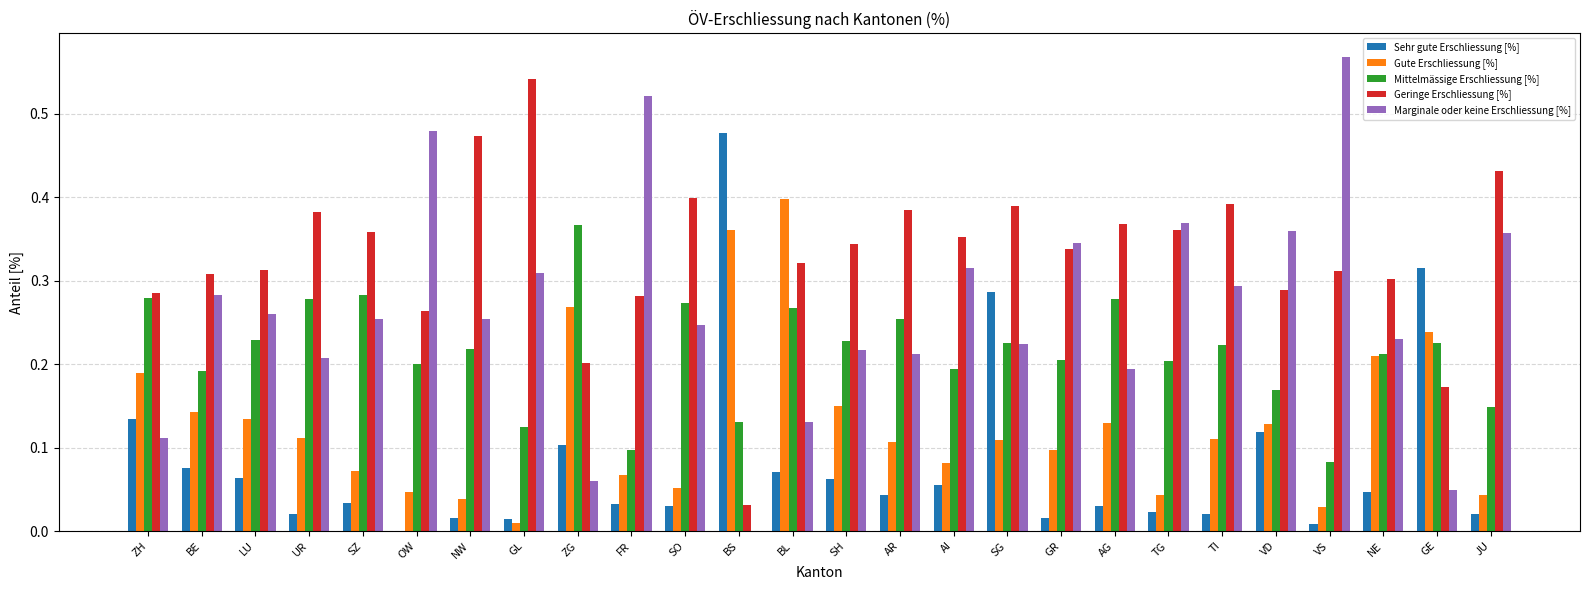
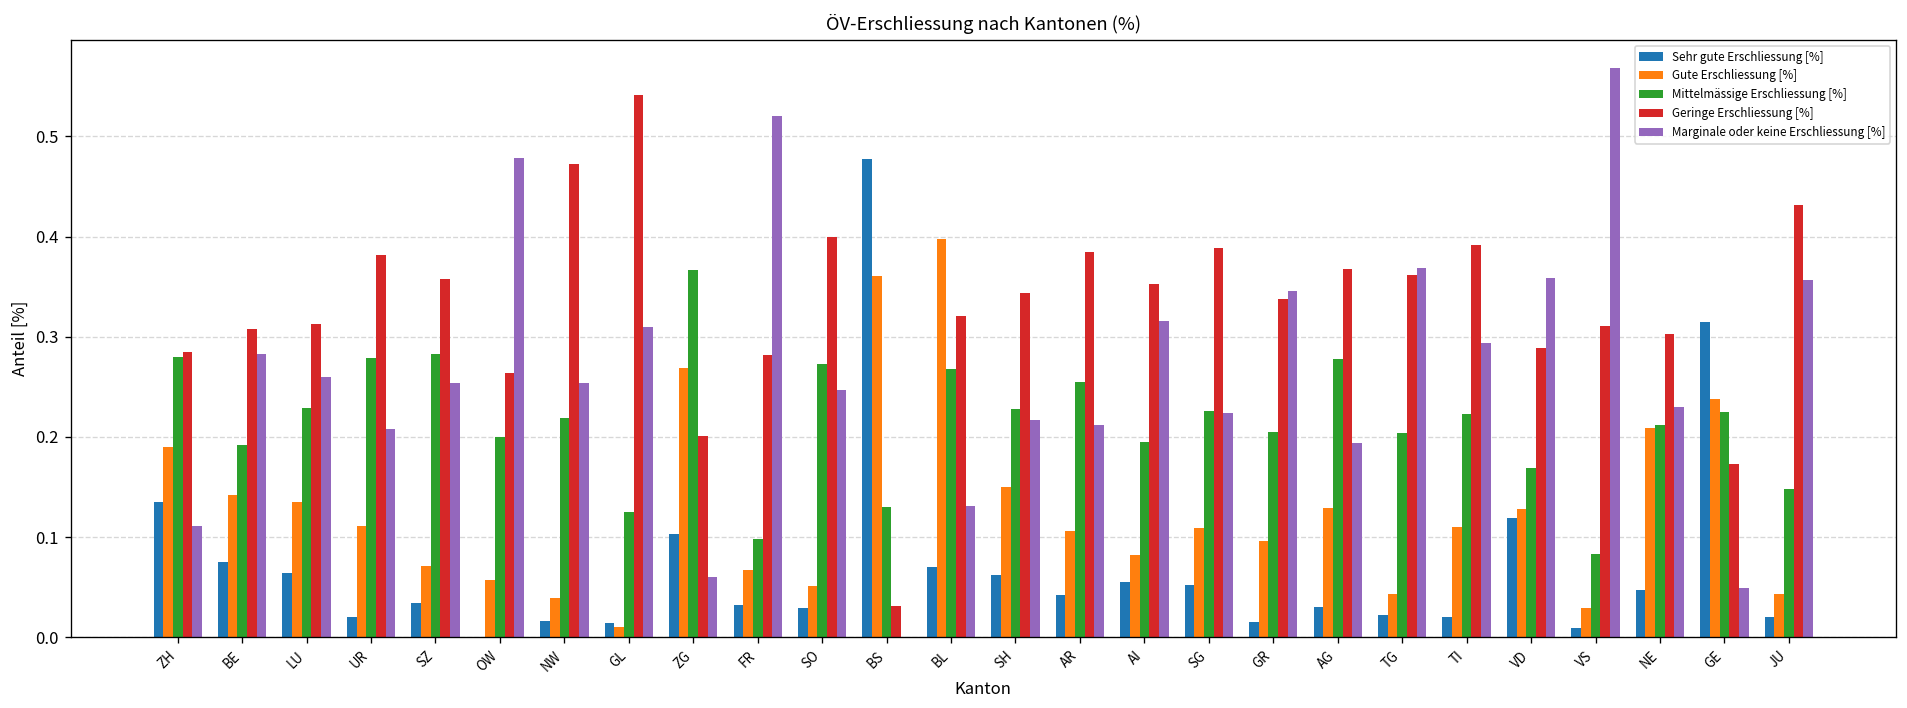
  {
    "Sehr gute Erschliessung [%]": {
      "ZH": 0.13,
      "BE": 0.08,
      "LU": 0.06,
      "UR": 0.02,
      "SZ": 0.03,
      "OW": 0.00,
      "NW": 0.02,
      "GL": 0.01,
      "ZG": 0.10,
      "FR": 0.03,
      "SO": 0.03,
      "BS": 0.48,
      "BL": 0.07,
      "SH": 0.06,
      "AR": 0.04,
      "AI": 0.06,
-     "SG": 0.29,
+     "SG": 0.05,
      "GR": 0.02,
      "AG": 0.03,
      "TG": 0.02,
      "TI": 0.02,
      "VD": 0.12,
      "VS": 0.01,
      "NE": 0.05,
      "GE": 0.31,
      "JU": 0.02
    },
    "Gute Erschliessung [%]": {
      "ZH": 0.19,
      "BE": 0.14,
      "LU": 0.13,
      "UR": 0.11,
      "SZ": 0.07,
-     "OW": 0.05,
+     "OW": 0.06,
      "NW": 0.04,
      "GL": 0.01,
      "ZG": 0.27,
      "FR": 0.07,
      "SO": 0.05,
      "BS": 0.36,
      "BL": 0.40,
      "SH": 0.15,
      "AR": 0.11,
      "AI": 0.08,
      "SG": 0.11,
      "GR": 0.10,
      "AG": 0.13,
      "TG": 0.04,
      "TI": 0.11,
      "VD": 0.13,
      "VS": 0.03,
      "NE": 0.21,
      "GE": 0.24,
      "JU": 0.04
    },
    "Mittelmässige Erschliessung [%]": {
      "ZH": 0.28,
      "BE": 0.19,
      "LU": 0.23,
      "UR": 0.28,
      "SZ": 0.28,
      "OW": 0.20,
      "NW": 0.22,
      "GL": 0.13,
      "ZG": 0.37,
      "FR": 0.10,
      "SO": 0.27,
      "BS": 0.13,
      "BL": 0.27,
      "SH": 0.23,
      "AR": 0.25,
      "AI": 0.19,
      "SG": 0.23,
      "GR": 0.20,
      "AG": 0.28,
      "TG": 0.20,
      "TI": 0.22,
      "VD": 0.17,
      "VS": 0.08,
      "NE": 0.21,
      "GE": 0.22,
      "JU": 0.15
    },
    "Geringe Erschliessung [%]": {
      "ZH": 0.28,
      "BE": 0.31,
      "LU": 0.31,
      "UR": 0.38,
      "SZ": 0.36,
      "OW": 0.26,
      "NW": 0.47,
      "GL": 0.54,
      "ZG": 0.20,
      "FR": 0.28,
      "SO": 0.40,
      "BS": 0.03,
      "BL": 0.32,
      "SH": 0.34,
      "AR": 0.38,
      "AI": 0.35,
      "SG": 0.39,
      "GR": 0.34,
      "AG": 0.37,
      "TG": 0.36,
      "TI": 0.39,
      "VD": 0.29,
      "VS": 0.31,
      "NE": 0.30,
      "GE": 0.17,
      "JU": 0.43
    },
    "Marginale oder keine Erschliessung [%]": {
      "ZH": 0.11,
      "BE": 0.28,
      "LU": 0.26,
      "UR": 0.21,
      "SZ": 0.25,
      "OW": 0.48,
      "NW": 0.25,
      "GL": 0.31,
      "ZG": 0.06,
      "FR": 0.52,
      "SO": 0.25,
      "BL": 0.13,
      "SH": 0.22,
      "AR": 0.21,
      "AI": 0.32,
      "SG": 0.22,
      "GR": 0.35,
      "AG": 0.19,
      "TG": 0.37,
      "TI": 0.29,
      "VD": 0.36,
      "VS": 0.57,
      "NE": 0.23,
      "GE": 0.05,
      "JU": 0.36
    }
  }
